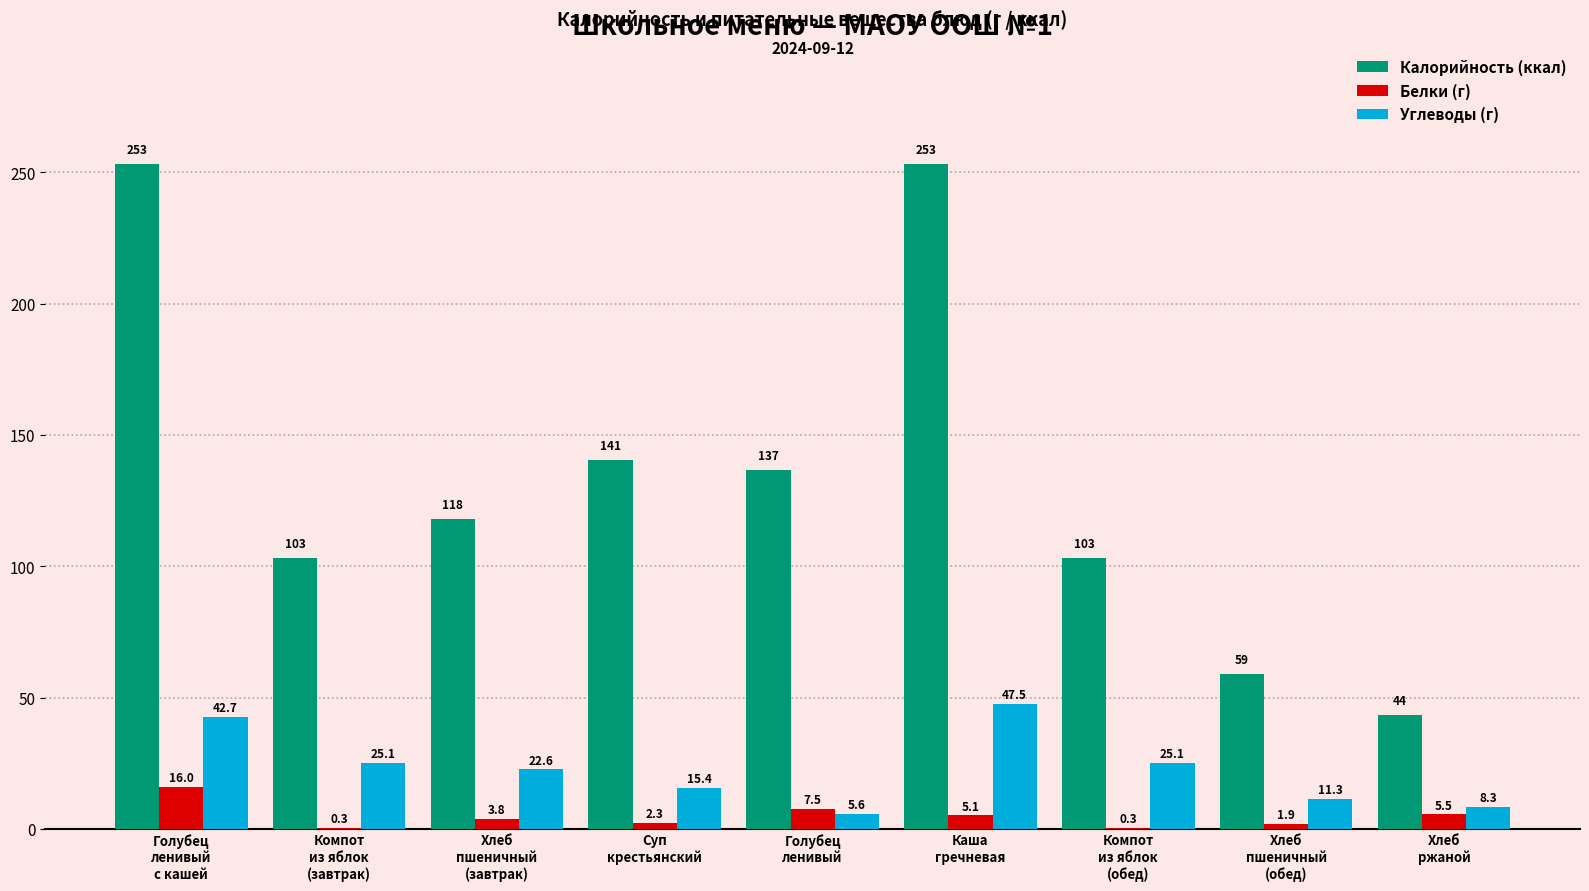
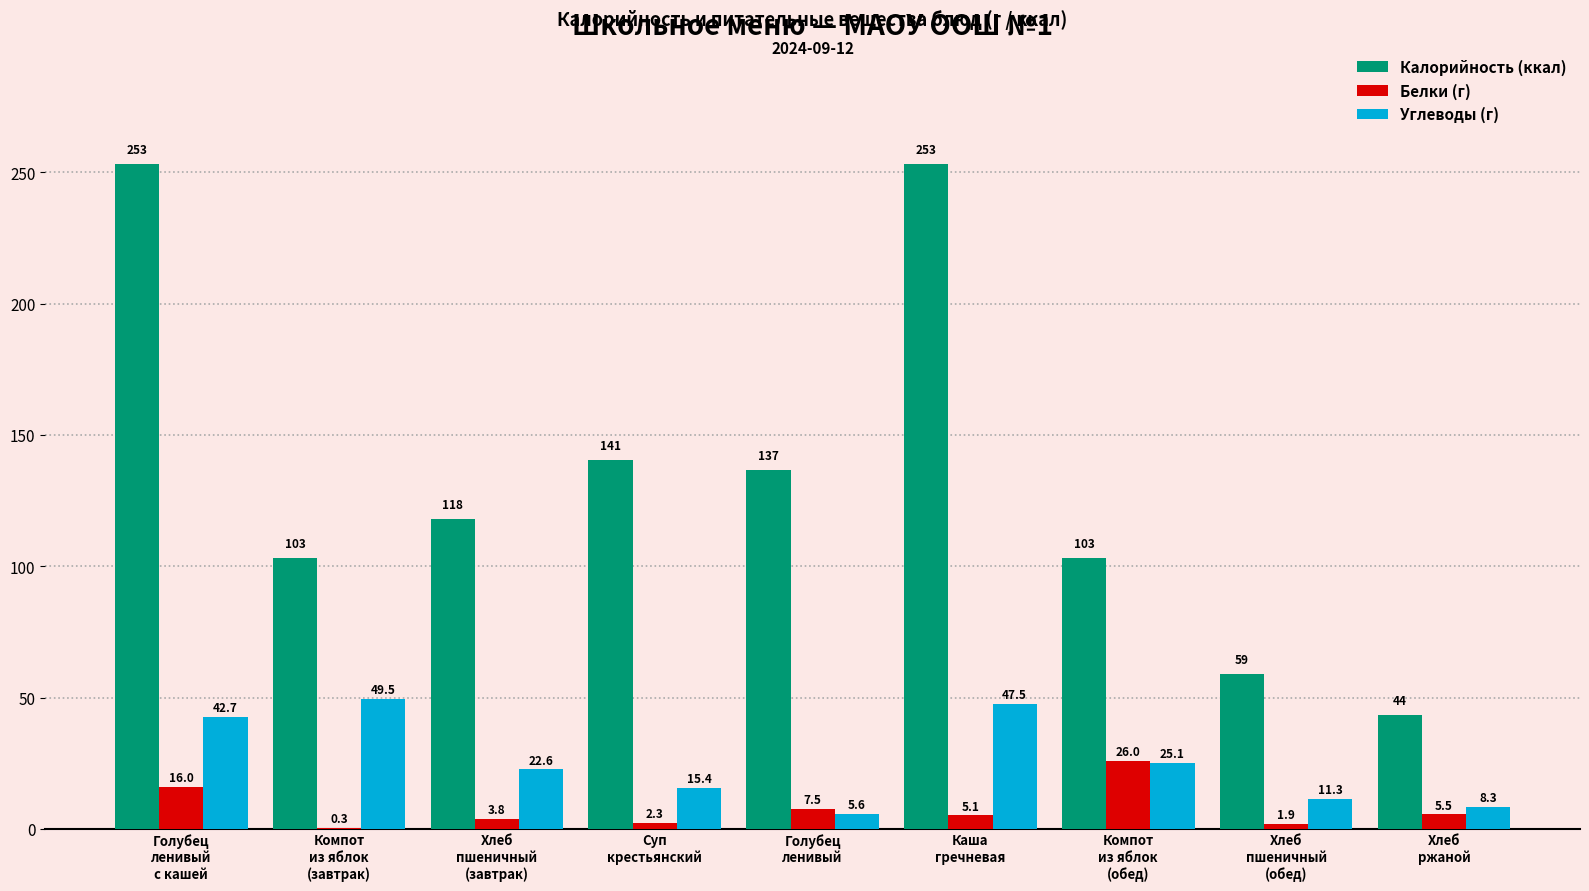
  {
    "Калорийность (ккал)": {
      "Голубец ленивый с кашей": 253,
      "Компот из яблок (завтрак)": 103,
      "Хлеб пшеничный (завтрак)": 118,
      "Суп крестьянский": 141,
      "Голубец ленивый": 137,
      "Каша гречневая": 253,
      "Компот из яблок (обед)": 103,
      "Хлеб пшеничный (обед)": 59,
      "Хлеб ржаной": 44
    },
    "Белки (г)": {
      "Голубец ленивый с кашей": 16.0,
      "Компот из яблок (завтрак)": 0.3,
      "Хлеб пшеничный (завтрак)": 3.8,
      "Суп крестьянский": 2.3,
      "Голубец ленивый": 7.5,
      "Каша гречневая": 5.1,
-     "Компот из яблок (обед)": 0.3,
+     "Компот из яблок (обед)": 26.0,
      "Хлеб пшеничный (обед)": 1.9,
      "Хлеб ржаной": 5.5
    },
    "Углеводы (г)": {
      "Голубец ленивый с кашей": 42.7,
-     "Компот из яблок (завтрак)": 25.1,
+     "Компот из яблок (завтрак)": 49.5,
      "Хлеб пшеничный (завтрак)": 22.6,
      "Суп крестьянский": 15.4,
      "Голубец ленивый": 5.6,
      "Каша гречневая": 47.5,
      "Компот из яблок (обед)": 25.1,
      "Хлеб пшеничный (обед)": 11.3,
      "Хлеб ржаной": 8.3
    }
  }
